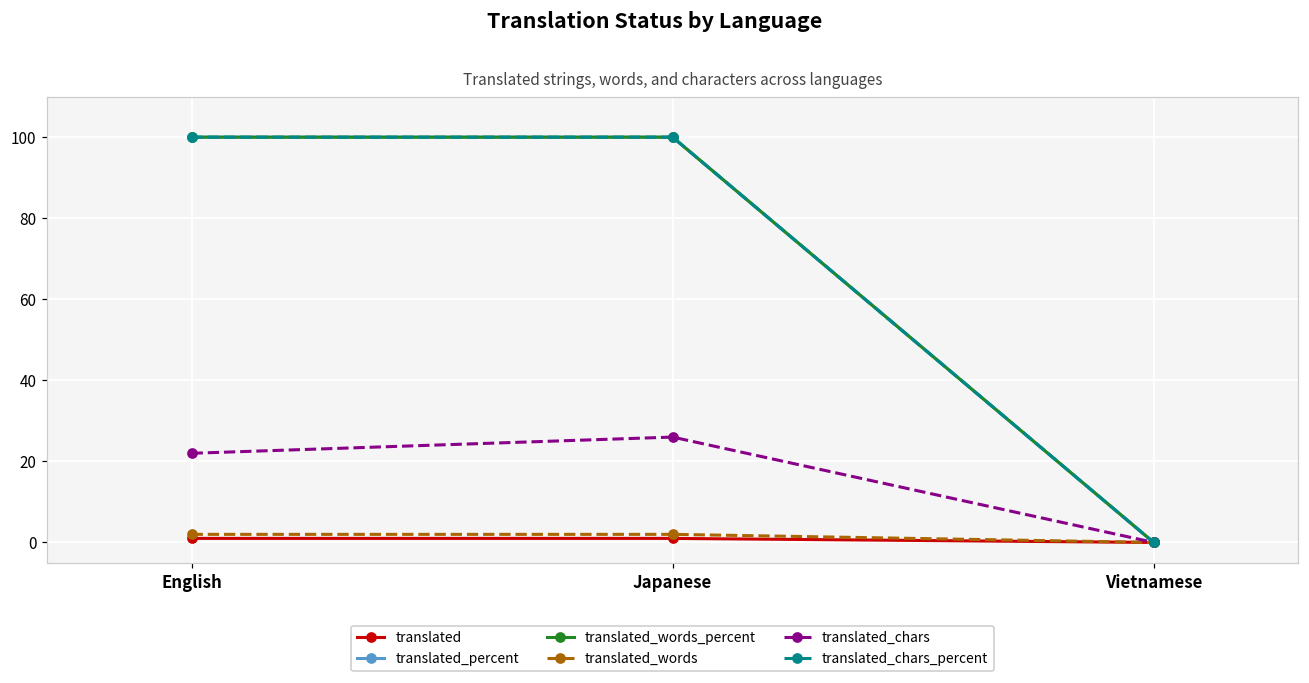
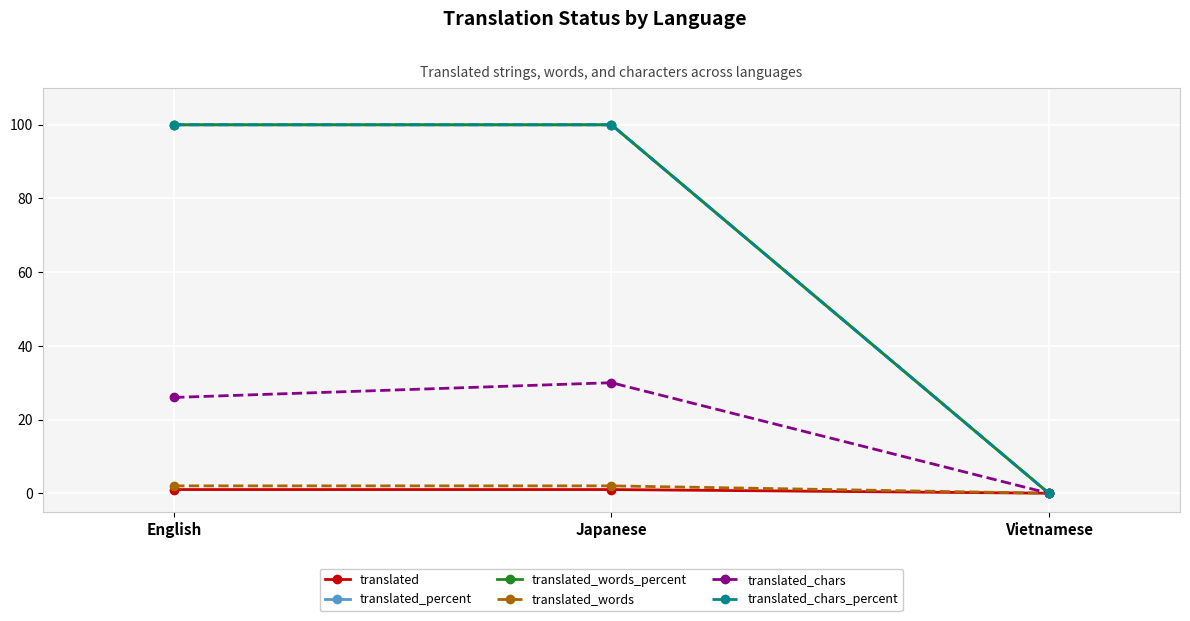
  {
    "translated": {
      "English": 1,
      "Japanese": 1
    },
    "translated_chars_percent": {
      "English": 100,
      "Japanese": 100
    },
    "translated_words": {
      "English": 2,
      "Japanese": 2
    },
    "translated_chars": {
-     "English": 22,
-     "Japanese": 26
+     "English": 26,
+     "Japanese": 30
    }
  }
